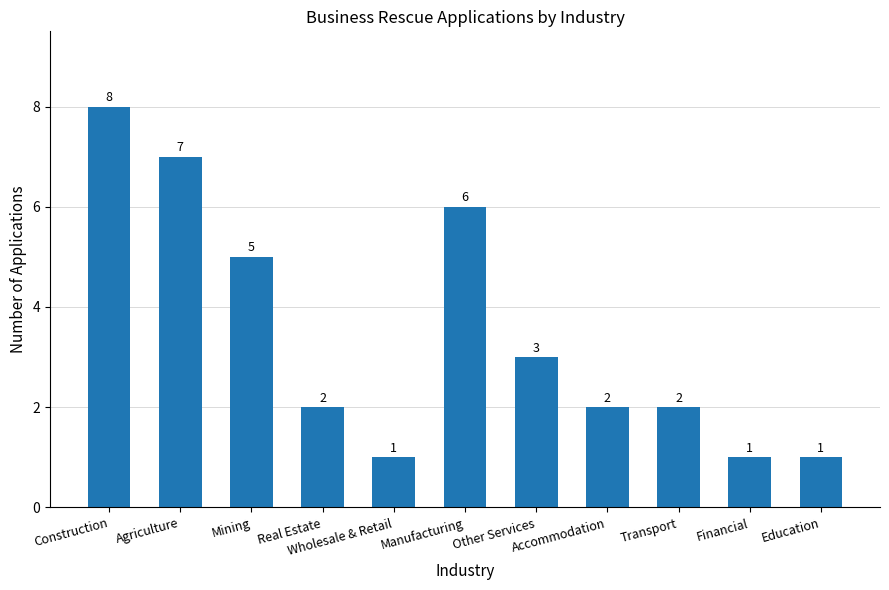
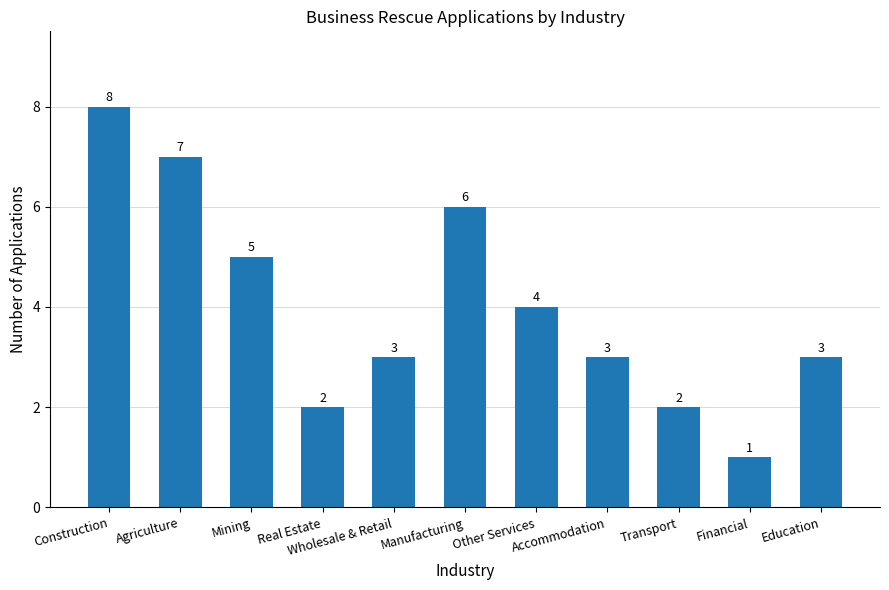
  {
    "Construction": 8,
    "Agriculture": 7,
    "Mining": 5,
    "Real Estate": 2,
-   "Wholesale & Retail": 1,
+   "Wholesale & Retail": 3,
    "Manufacturing": 6,
-   "Other Services": 3,
-   "Accommodation": 2,
+   "Other Services": 4,
+   "Accommodation": 3,
    "Transport": 2,
    "Financial": 1,
-   "Education": 1
+   "Education": 3
  }
